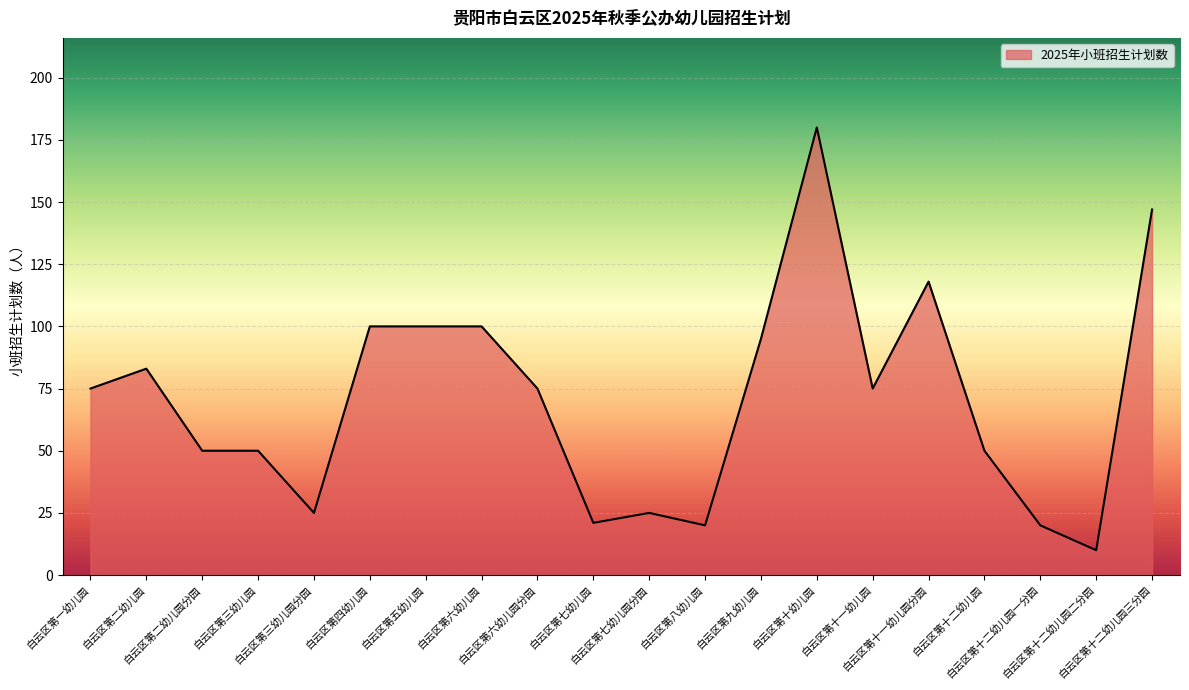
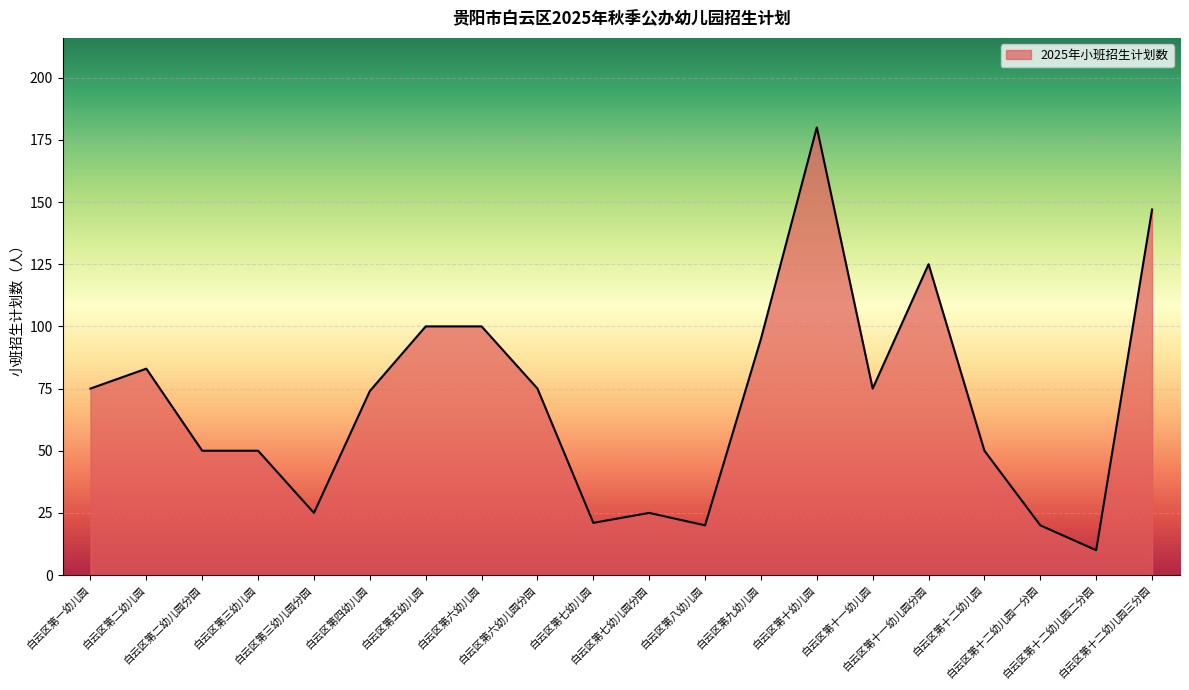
  {
    "白云区第一幼儿园": 75,
    "白云区第二幼儿园": 83,
    "白云区第二幼儿园分园": 50,
    "白云区第三幼儿园": 50,
    "白云区第三幼儿园分园": 25,
-   "白云区第四幼儿园": 100,
+   "白云区第四幼儿园": 74,
    "白云区第五幼儿园": 100,
    "白云区第六幼儿园": 100,
    "白云区第六幼儿园分园": 75,
    "白云区第七幼儿园": 21,
    "白云区第七幼儿园分园": 25,
    "白云区第八幼儿园": 20,
    "白云区第九幼儿园": 95,
    "白云区第十幼儿园": 180,
    "白云区第十一幼儿园": 75,
-   "白云区第十一幼儿园分园": 118,
+   "白云区第十一幼儿园分园": 125,
    "白云区第十二幼儿园": 50,
    "白云区第十二幼儿园一分园": 20,
    "白云区第十二幼儿园二分园": 10,
    "白云区第十二幼儿园三分园": 147
  }
